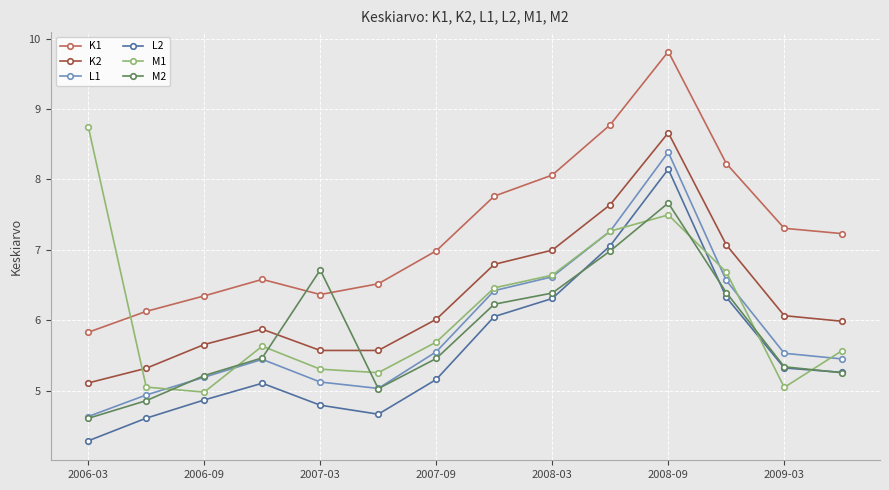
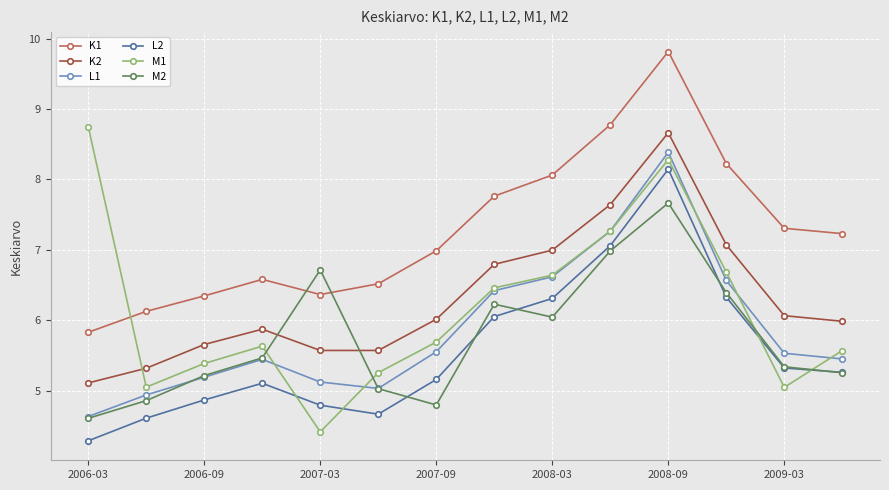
  {
    "M1": {
      "2006-03": 8.8,
-     "2006-09": 5.0,
-     "2007-03": 5.3,
+     "2006-09": 5.4,
+     "2007-03": 4.4,
      "2007-09": 5.7,
-     "2008-09": 7.5,
+     "2008-09": 8.3,
      "2009-03": 5.0
    },
    "M2": {
      "2007-03": 6.7,
-     "2007-09": 5.5,
-     "2008-03": 6.4,
+     "2007-09": 4.8,
+     "2008-03": 6.0,
      "2008-09": 7.7
    }
  }
